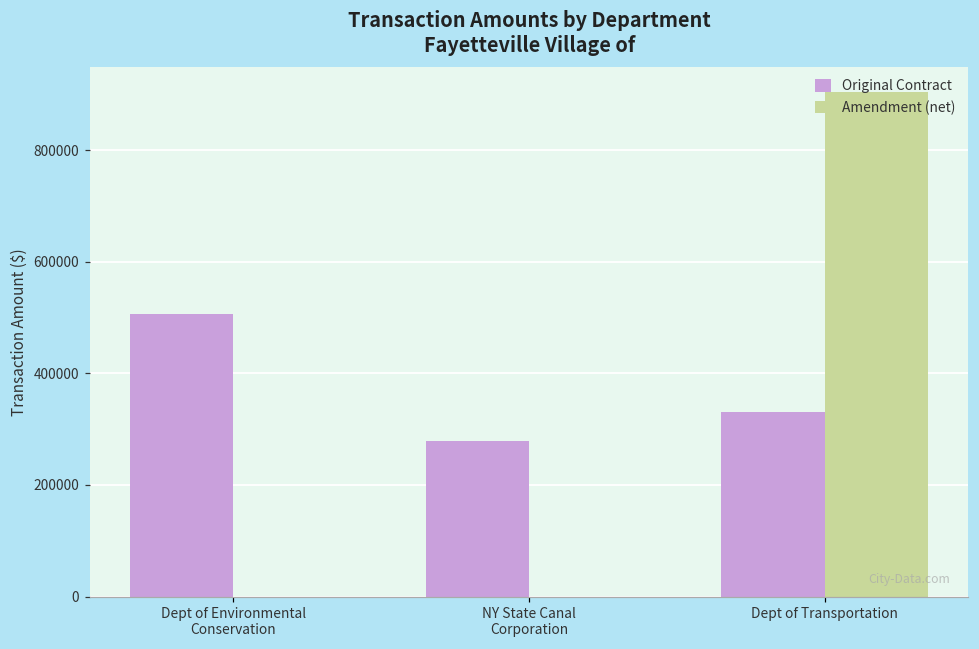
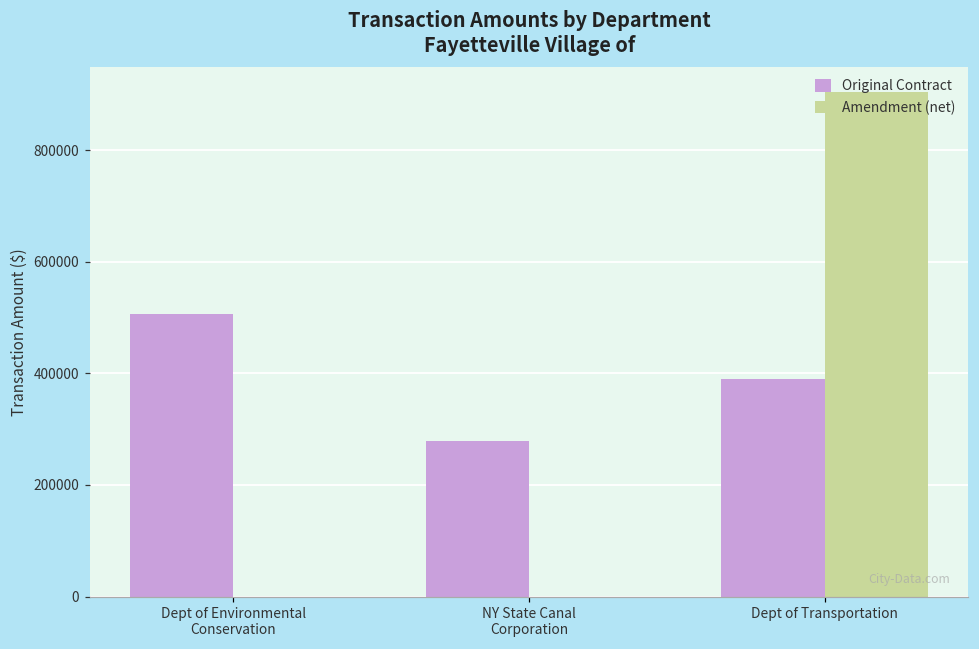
  {
    "Original Contract": {
      "Dept of Environmental Conservation": 510000,
      "NY State Canal Corporation": 280000,
-     "Dept of Transportation": 330000
+     "Dept of Transportation": 390000
    },
    "Amendment (net)": {
      "Dept of Environmental Conservation": 0,
      "NY State Canal Corporation": 0,
      "Dept of Transportation": 900000
    }
  }
